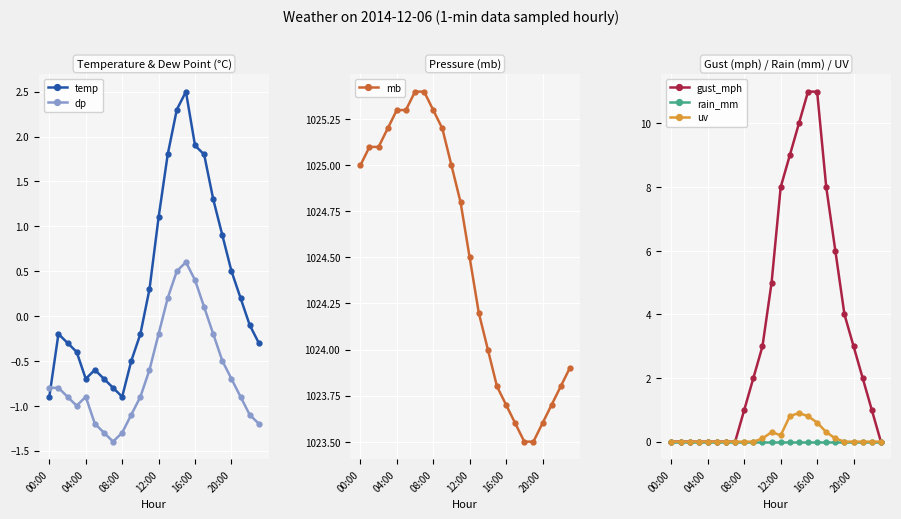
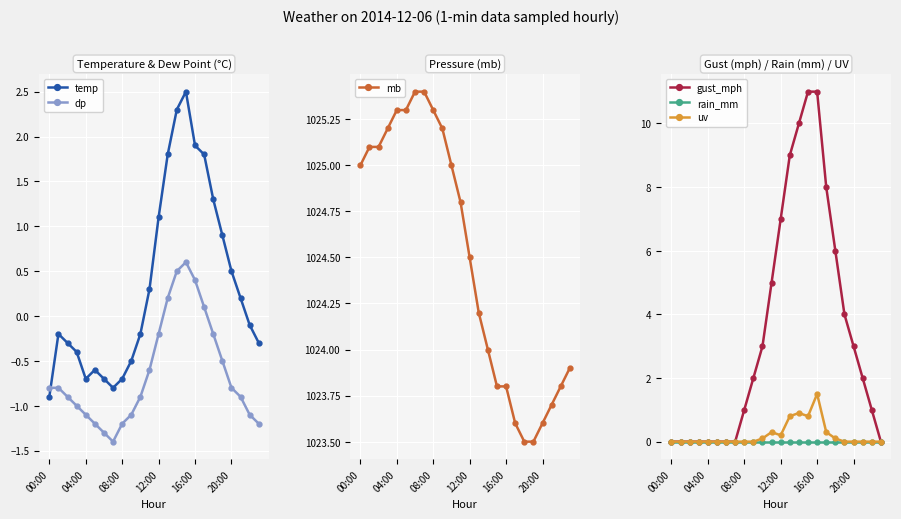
  {
    "Temperature & Dew Point (°C)": {
      "temp": {
        "00:00": -0.9,
        "04:00": -0.7,
-       "08:00": -0.9,
+       "08:00": -0.7,
        "12:00": 1.1,
        "16:00": 1.9,
        "20:00": 0.5
      },
      "dp": {
        "00:00": -0.8,
-       "04:00": -0.9,
-       "08:00": -1.3,
+       "04:00": -1.1,
+       "08:00": -1.2,
        "12:00": -0.2,
        "16:00": 0.4,
-       "20:00": -0.7
+       "20:00": -0.8
      }
    },
    "Pressure (mb)": {
      "00:00": 1025.0,
      "04:00": 1025.3,
      "08:00": 1025.3,
      "12:00": 1024.5,
-     "16:00": 1023.7,
+     "16:00": 1023.8,
      "20:00": 1023.6
    },
    "Gust (mph) / Rain (mm) / UV": {
      "gust_mph": {
        "08:00": 1,
-       "12:00": 8,
+       "12:00": 7,
        "16:00": 11,
        "20:00": 3
      },
      "rain_mm": {
        "12:00": 0.0,
        "16:00": 0.0
      },
      "uv": {
        "12:00": 0.2,
-       "16:00": 0.6
+       "16:00": 1.5
      }
    }
  }
